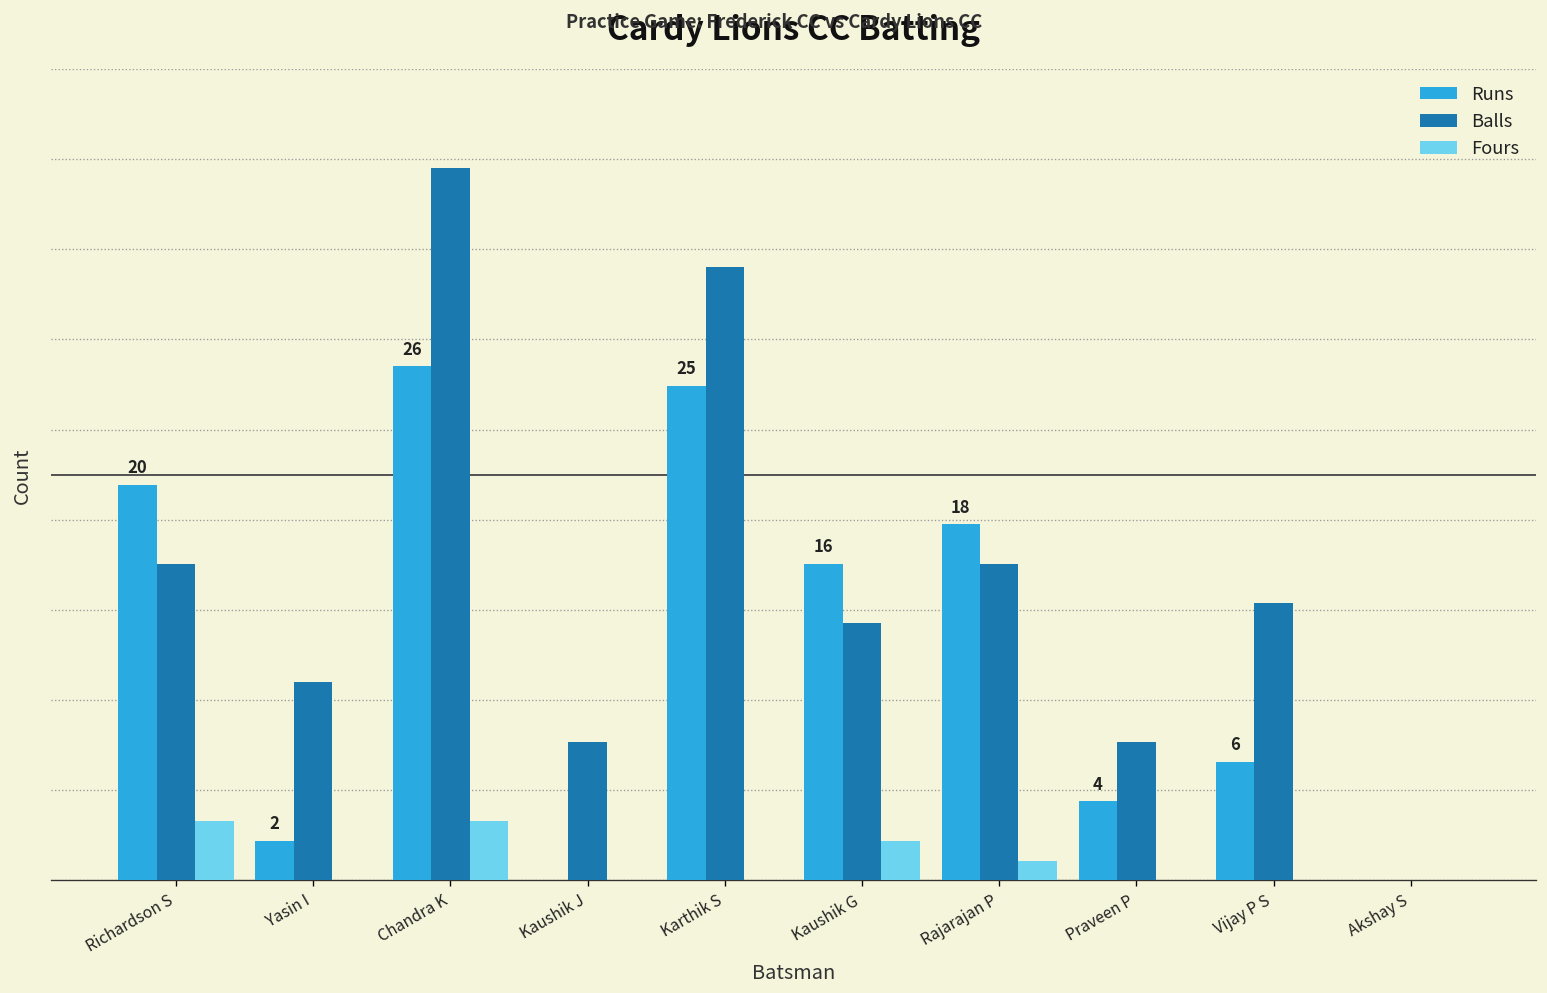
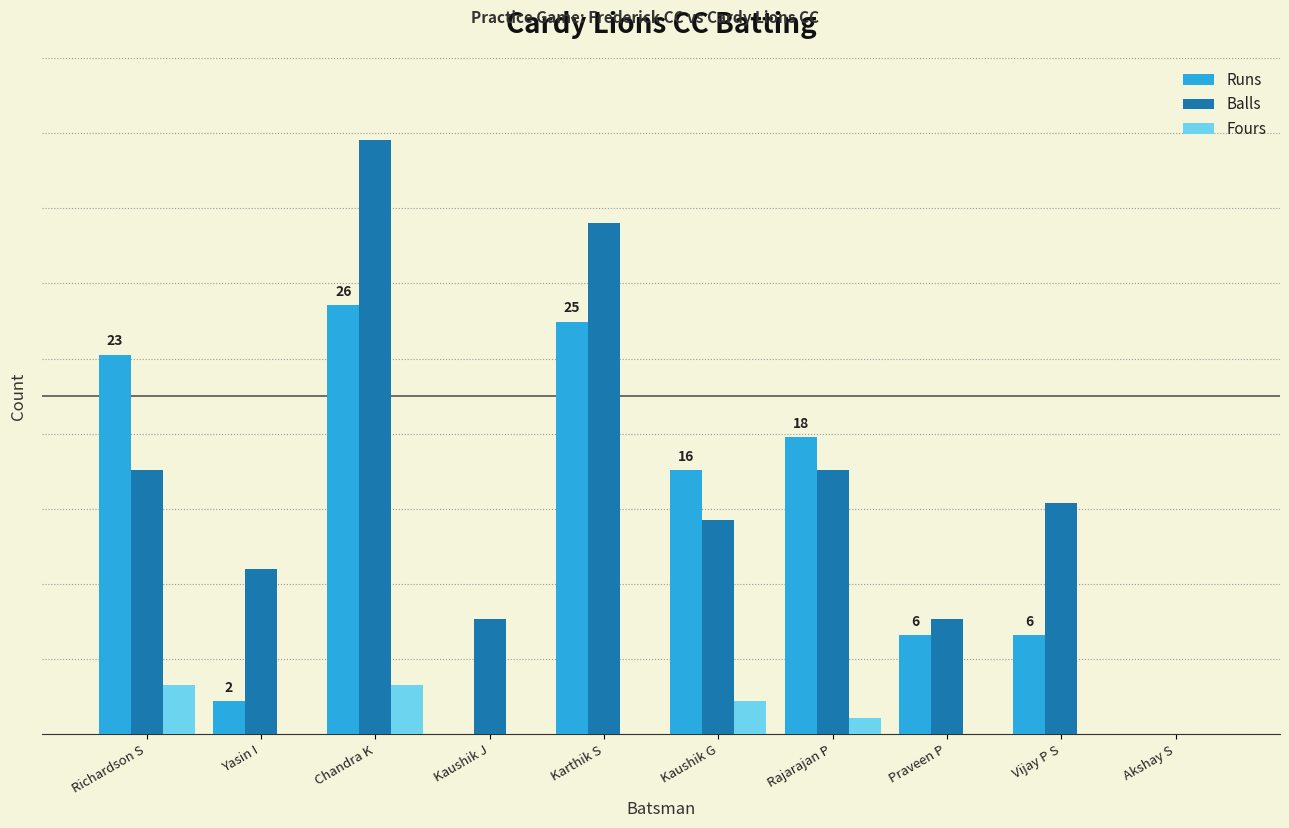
  {
    "Runs": {
-     "Richardson S": 20,
+     "Richardson S": 23,
      "Yasin I": 2,
      "Chandra K": 26,
      "Karthik S": 25,
      "Kaushik G": 16,
      "Rajarajan P": 18,
-     "Praveen P": 4,
+     "Praveen P": 6,
      "Vijay P S": 6
    }
  }
